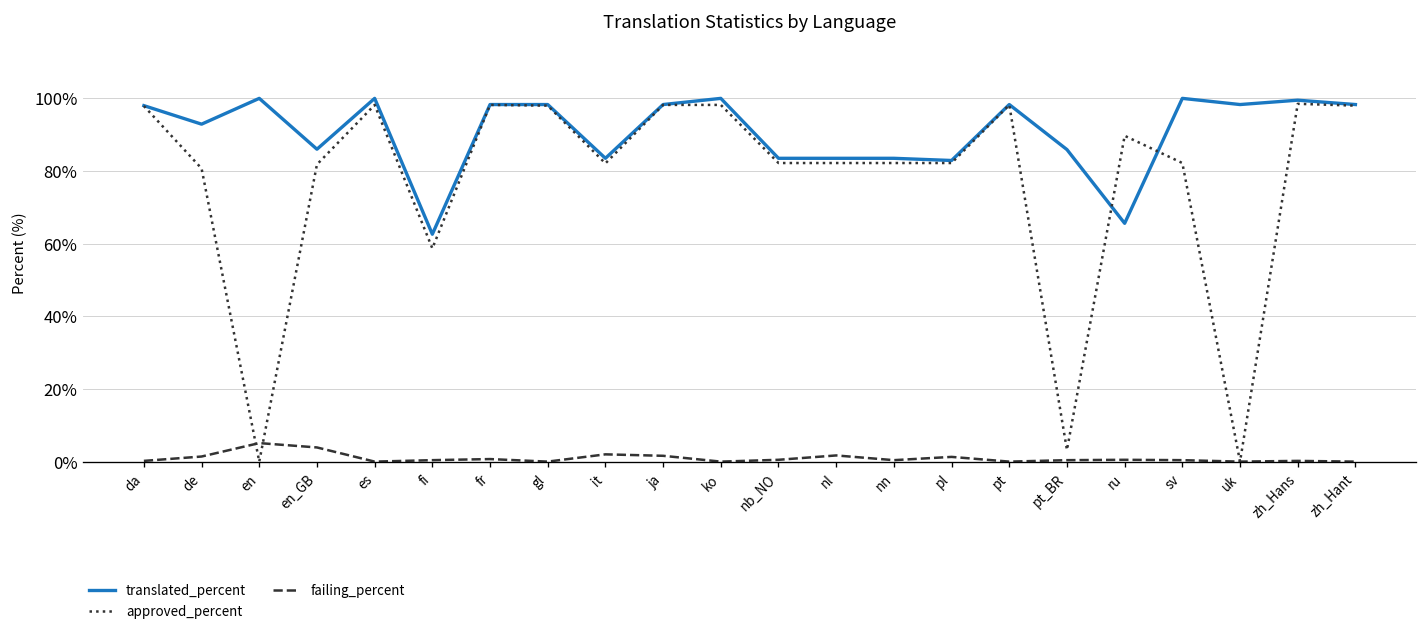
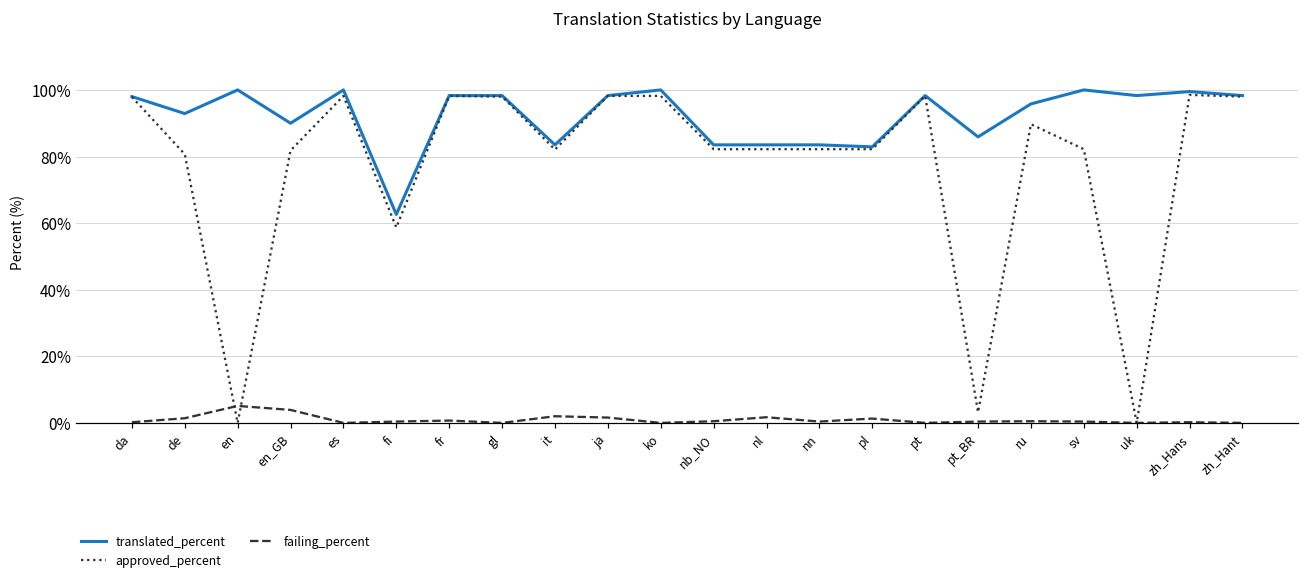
  {
    "translated_percent": {
      "de": "93%",
      "en": "100%",
-     "en_GB": "86%",
+     "en_GB": "90%",
      "es": "100%",
      "fi": "63%",
      "it": "84%",
      "ko": "100%",
      "nb_NO": "84%",
      "nl": "84%",
      "nn": "84%",
      "pt_BR": "86%",
-     "ru": "66%",
+     "ru": "96%",
      "sv": "100%",
      "uk": "98%",
      "zh_Hans": "100%"
    }
  }
